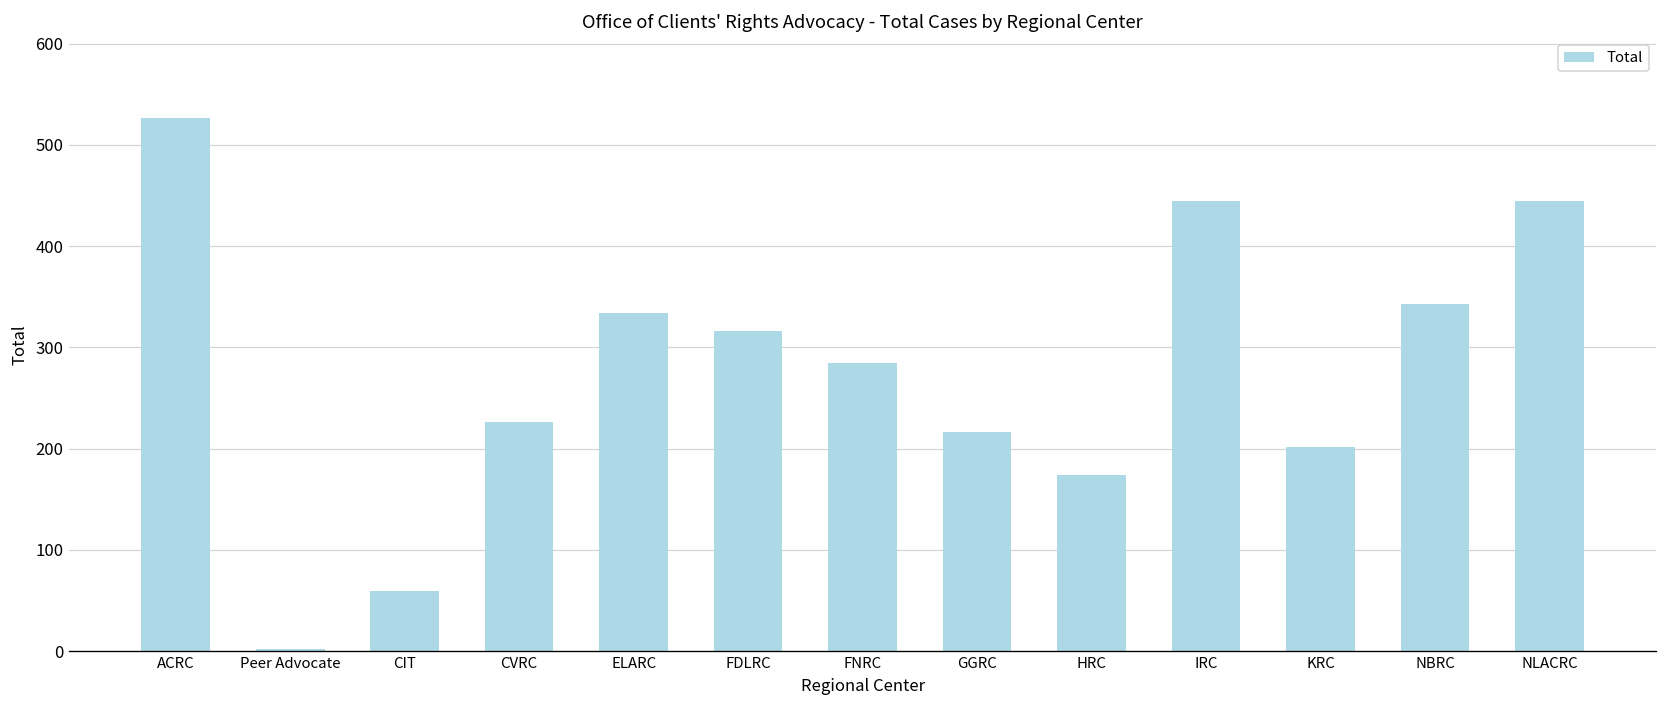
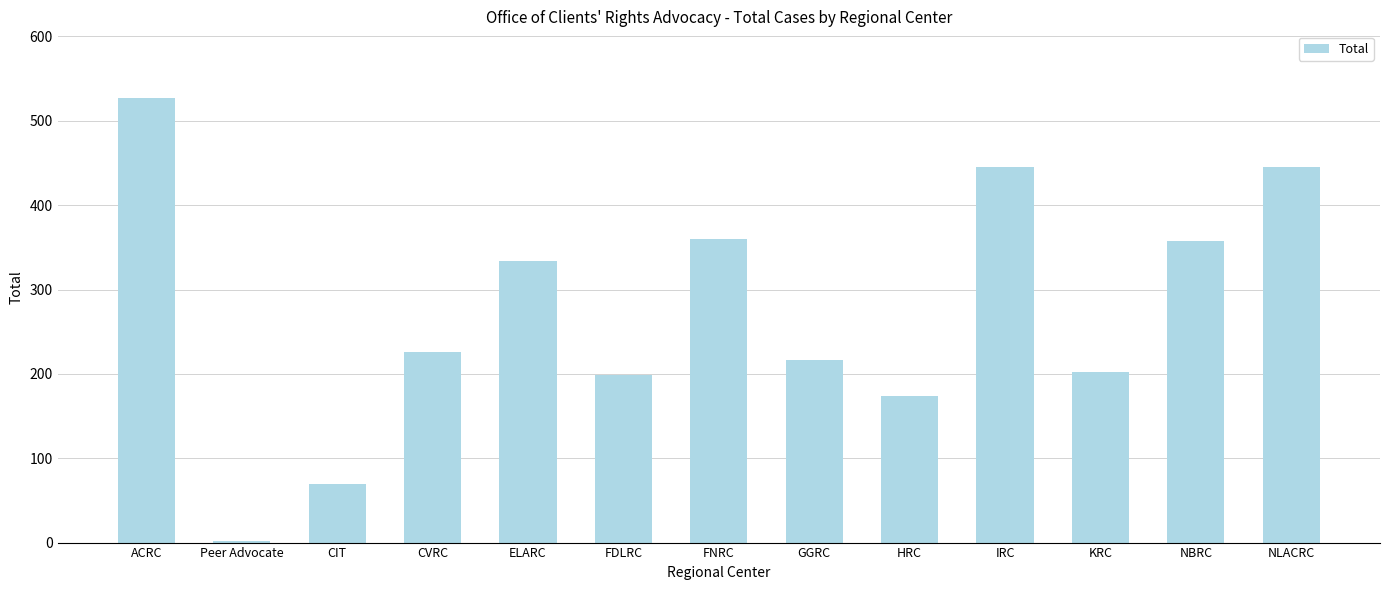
  {
    "ACRC": 530,
-   "CIT": 60,
+   "CIT": 70,
    "CVRC": 230,
    "ELARC": 330,
-   "FDLRC": 320,
-   "FNRC": 290,
+   "FDLRC": 200,
+   "FNRC": 360,
    "GGRC": 220,
    "HRC": 170,
    "IRC": 450,
    "KRC": 200,
-   "NBRC": 340,
+   "NBRC": 360,
    "NLACRC": 450
  }
